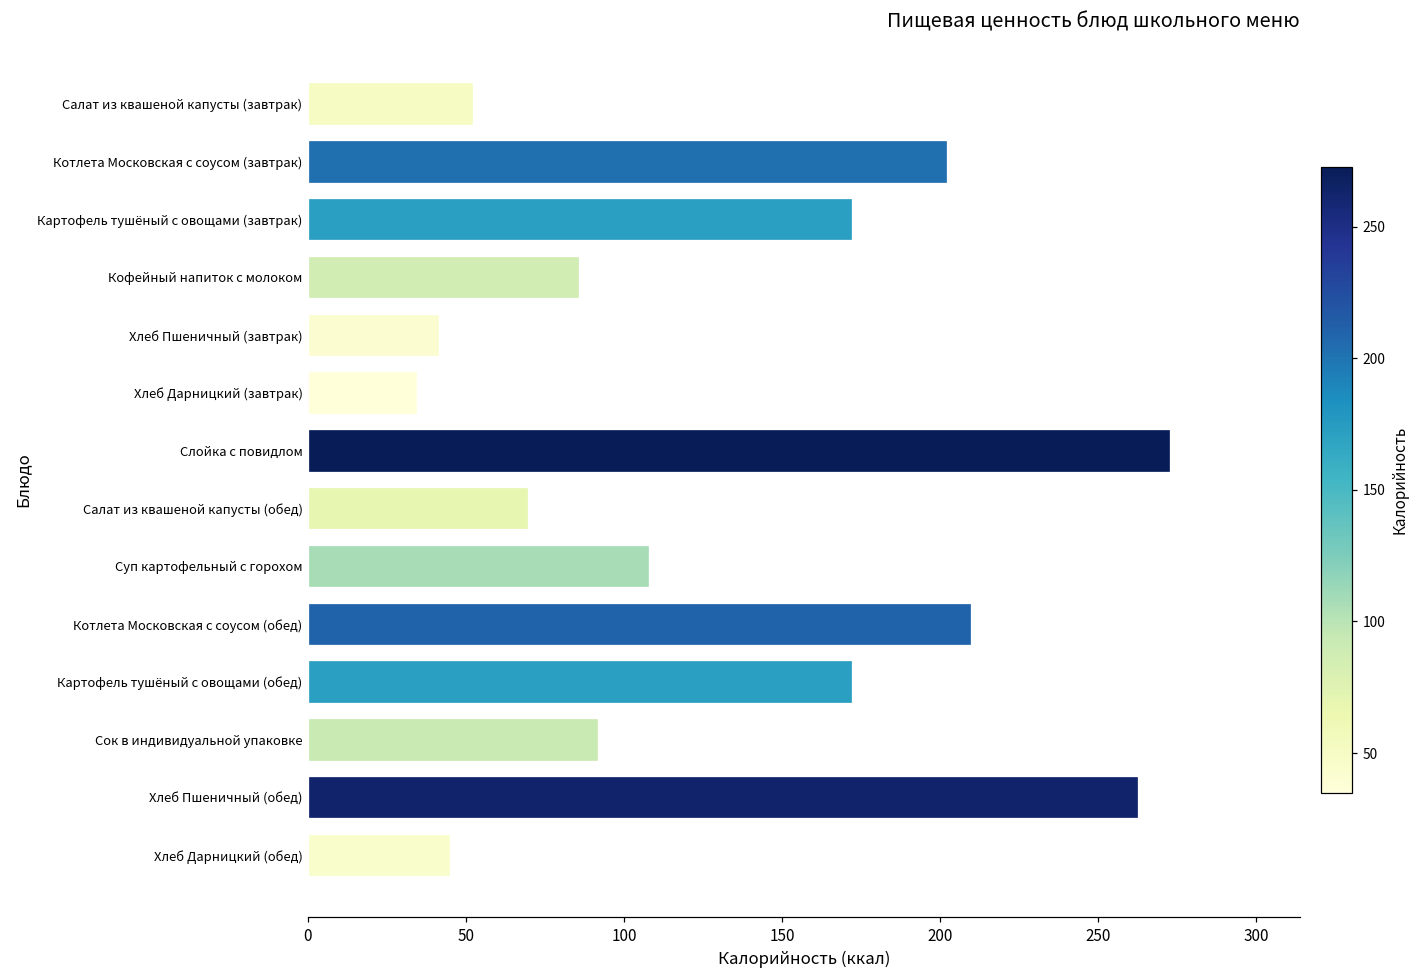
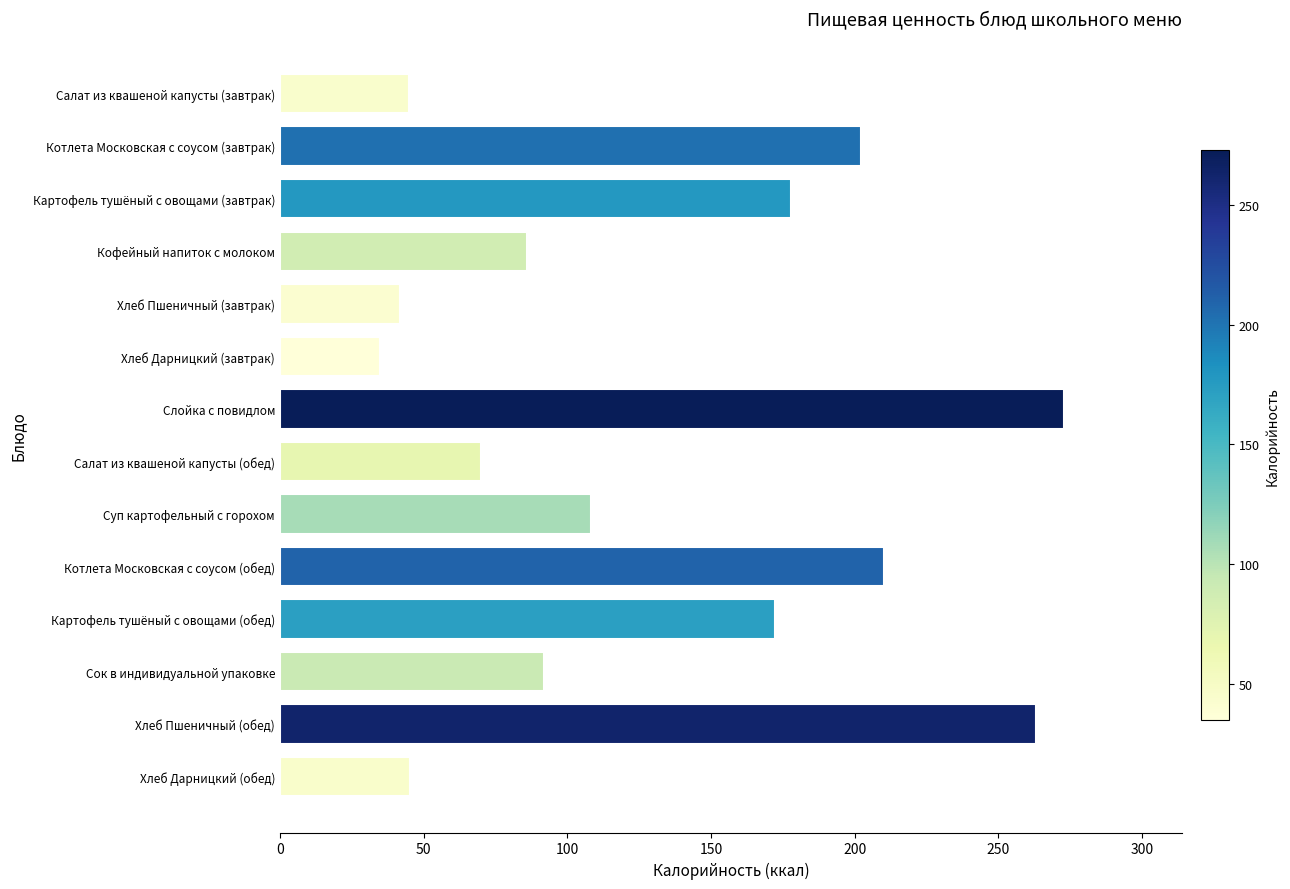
  {
-   "Салат из квашеной капусты (завтрак)": 52,
+   "Салат из квашеной капусты (завтрак)": 45,
    "Котлета Московская с соусом (завтрак)": 202,
-   "Картофель тушёный с овощами (завтрак)": 172,
+   "Картофель тушёный с овощами (завтрак)": 178,
    "Кофейный напиток с молоком": 86,
    "Хлеб Пшеничный (завтрак)": 42,
    "Хлеб Дарницкий (завтрак)": 35,
    "Слойка с повидлом": 273,
    "Салат из квашеной капусты (обед)": 70,
    "Суп картофельный с горохом": 108,
    "Котлета Московская с соусом (обед)": 210,
    "Картофель тушёный с овощами (обед)": 172,
    "Сок в индивидуальной упаковке": 92,
    "Хлеб Пшеничный (обед)": 263,
    "Хлеб Дарницкий (обед)": 45
  }
